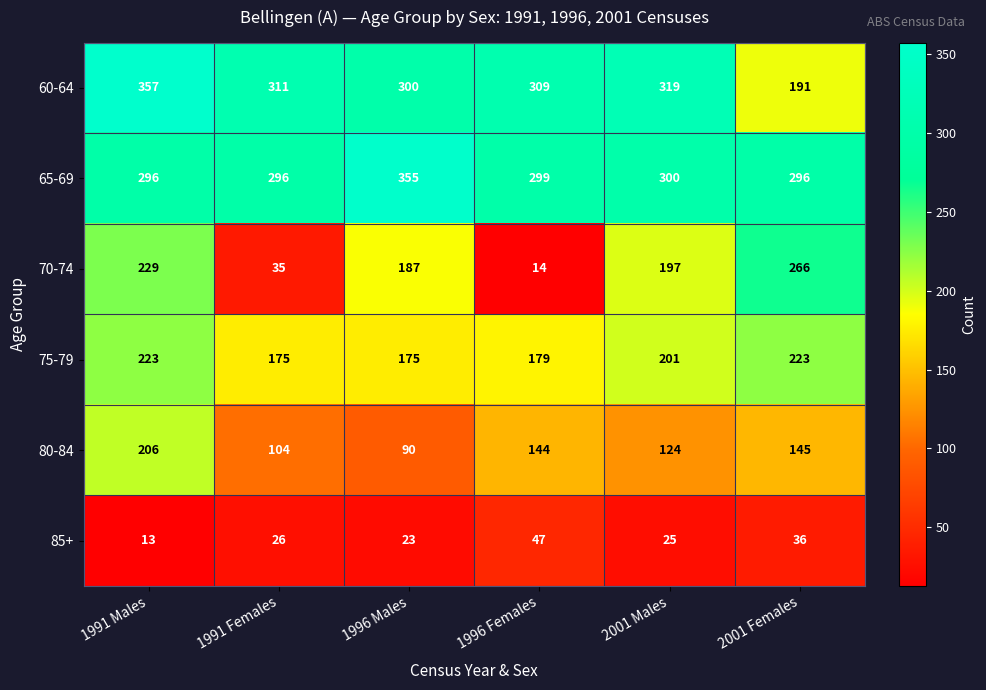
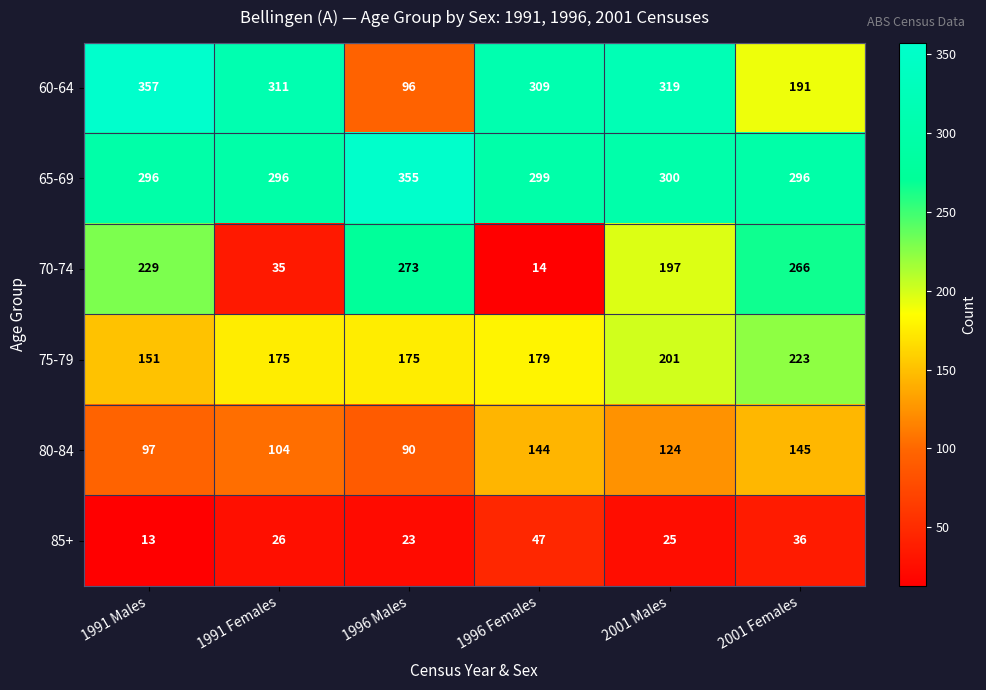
  {
    "60-64": {
      "1991 Males": 357,
      "1991 Females": 311,
-     "1996 Males": 300,
+     "1996 Males": 96,
      "1996 Females": 309,
      "2001 Males": 319,
      "2001 Females": 191
    },
    "65-69": {
      "1991 Males": 296,
      "1991 Females": 296,
      "1996 Males": 355,
      "1996 Females": 299,
      "2001 Males": 300,
      "2001 Females": 296
    },
    "70-74": {
      "1991 Males": 229,
      "1991 Females": 35,
-     "1996 Males": 187,
+     "1996 Males": 273,
      "1996 Females": 14,
      "2001 Males": 197,
      "2001 Females": 266
    },
    "75-79": {
-     "1991 Males": 223,
+     "1991 Males": 151,
      "1991 Females": 175,
      "1996 Males": 175,
      "1996 Females": 179,
      "2001 Males": 201,
      "2001 Females": 223
    },
    "80-84": {
-     "1991 Males": 206,
+     "1991 Males": 97,
      "1991 Females": 104,
      "1996 Males": 90,
      "1996 Females": 144,
      "2001 Males": 124,
      "2001 Females": 145
    },
    "85+": {
      "1991 Males": 13,
      "1991 Females": 26,
      "1996 Males": 23,
      "1996 Females": 47,
      "2001 Males": 25,
      "2001 Females": 36
    }
  }
